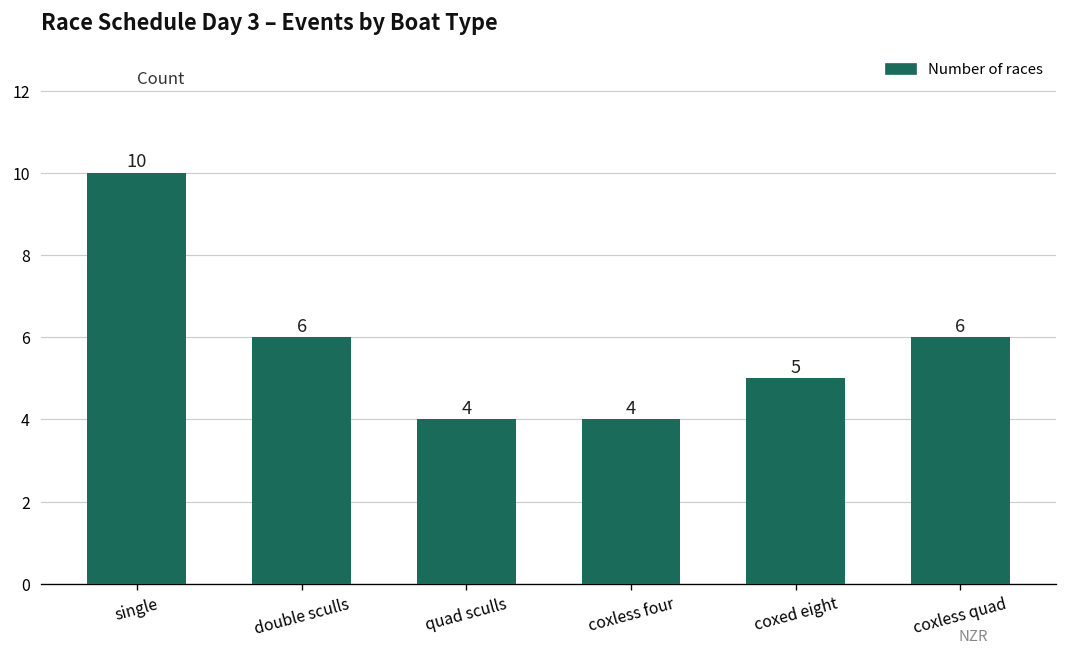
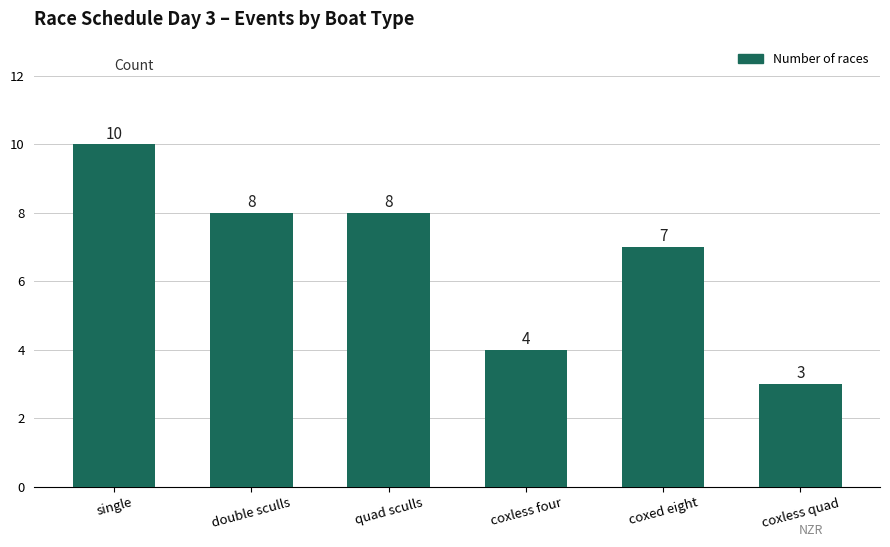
  {
    "single": 10,
-   "double sculls": 6,
-   "quad sculls": 4,
+   "double sculls": 8,
+   "quad sculls": 8,
    "coxless four": 4,
-   "coxed eight": 5,
-   "coxless quad": 6
+   "coxed eight": 7,
+   "coxless quad": 3
  }
